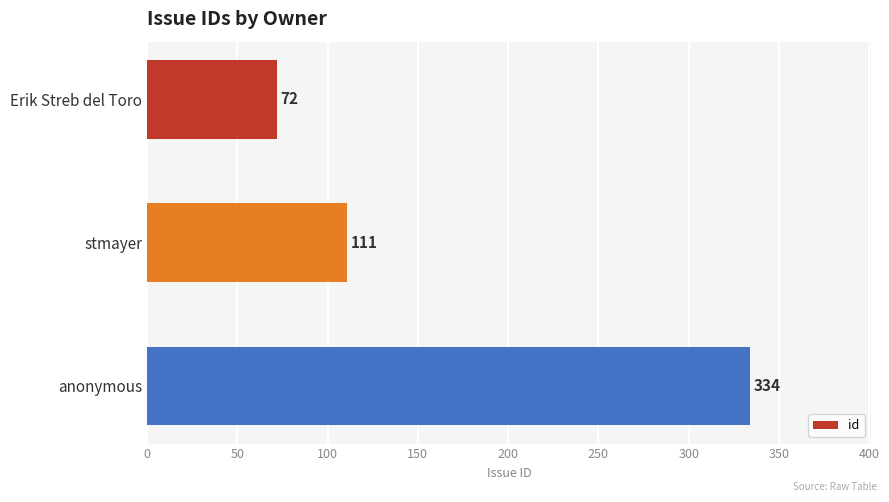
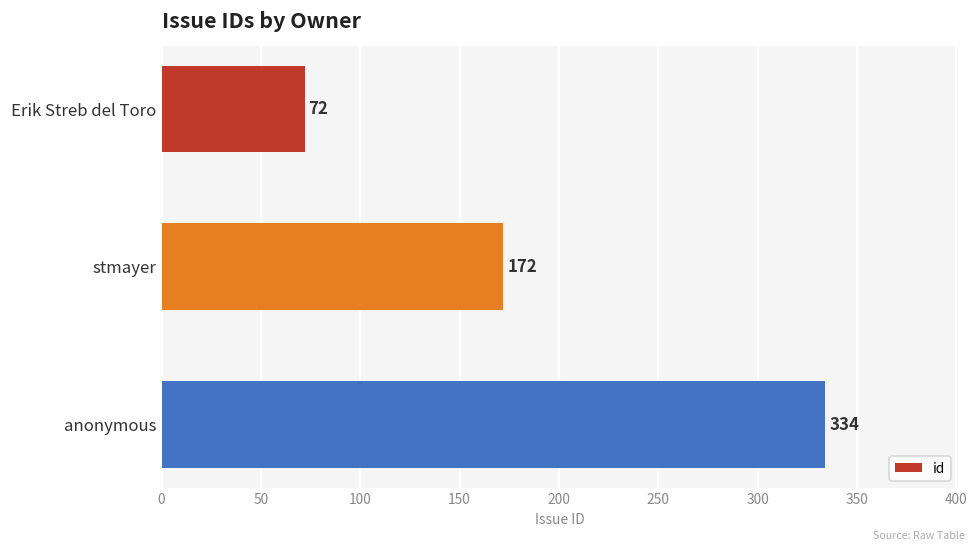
  {
    "Erik Streb del Toro": 72,
-   "stmayer": 111,
+   "stmayer": 172,
    "anonymous": 334
  }
